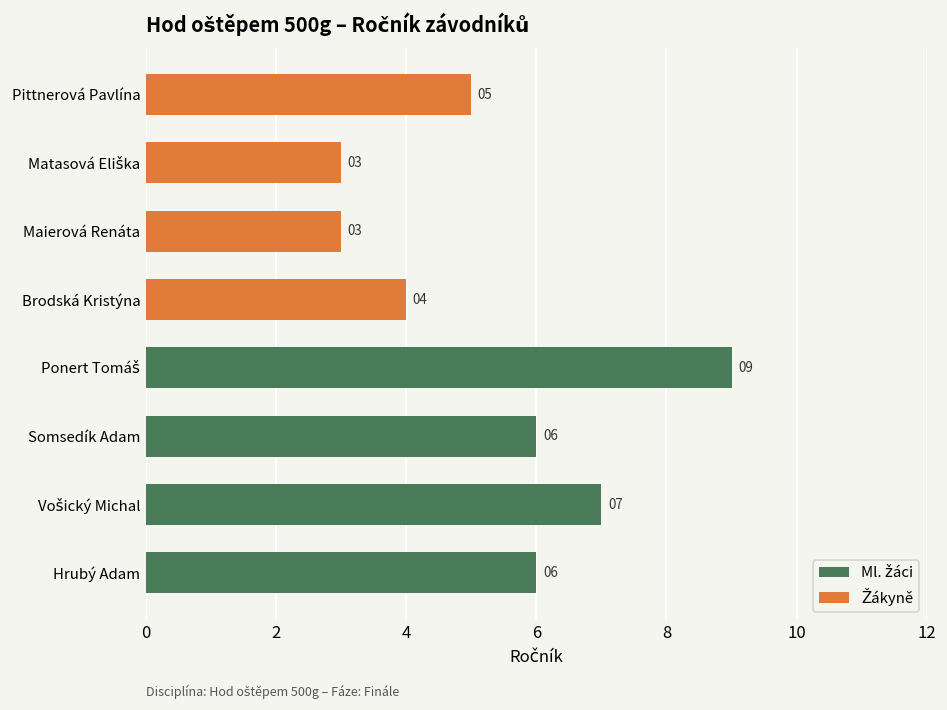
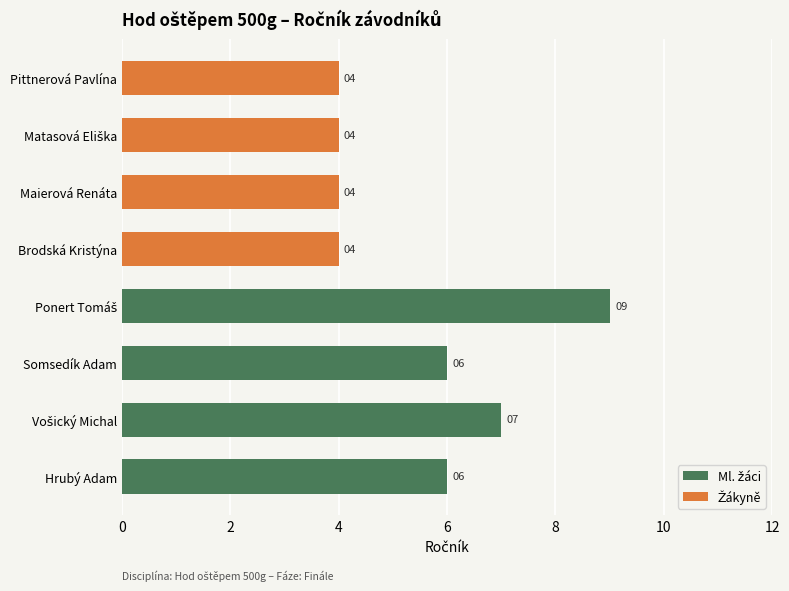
  {
    "Ml. žáci": {
      "Ponert Tomáš": "09",
      "Somsedík Adam": "06",
      "Vošický Michal": "07",
      "Hrubý Adam": "06"
    },
    "Žákyně": {
-     "Pittnerová Pavlína": "05",
-     "Matasová Eliška": "03",
-     "Maierová Renáta": "03",
+     "Pittnerová Pavlína": "04",
+     "Matasová Eliška": "04",
+     "Maierová Renáta": "04",
      "Brodská Kristýna": "04"
    }
  }
